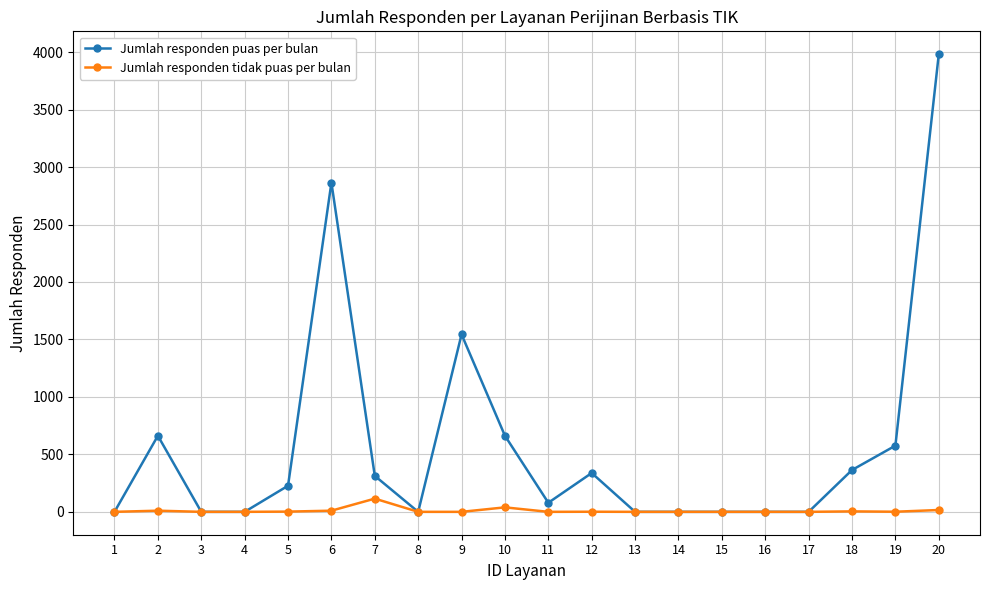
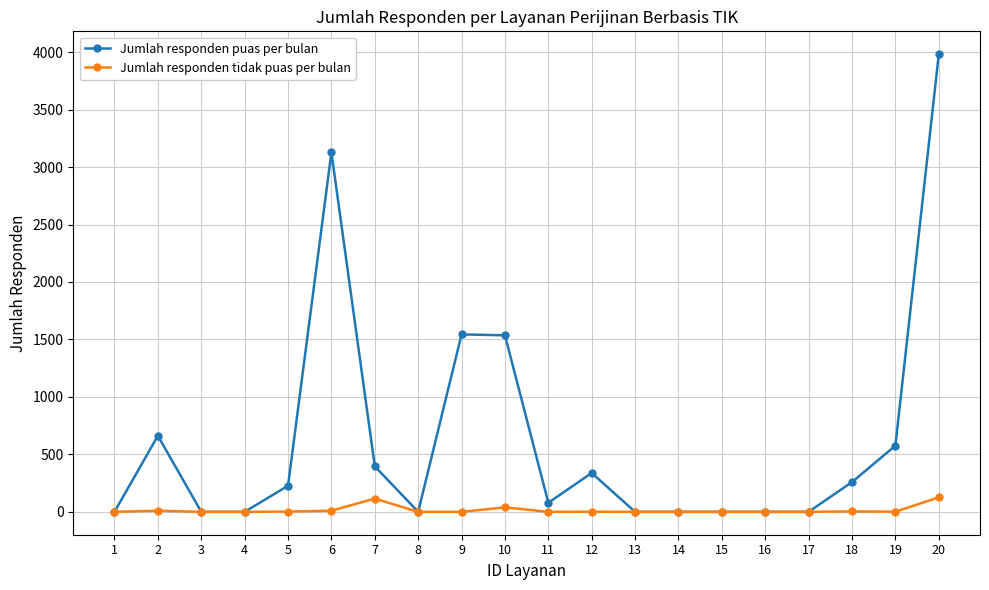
  {
    "Jumlah responden puas per bulan": {
      "2": 660,
      "5": 230,
-     "6": 2870,
-     "7": 310,
+     "6": 3130,
+     "7": 400,
      "9": 1540,
-     "10": 660,
+     "10": 1540,
      "11": 80,
      "12": 340,
-     "18": 360,
+     "18": 260,
      "19": 580,
      "20": 3980
    },
    "Jumlah responden tidak puas per bulan": {
      "2": 10,
      "5": 0,
      "6": 10,
      "7": 120,
      "9": 0,
      "10": 40,
      "11": 0,
      "12": 0,
      "18": 0,
      "19": 0,
-     "20": 20
+     "20": 130
    }
  }
